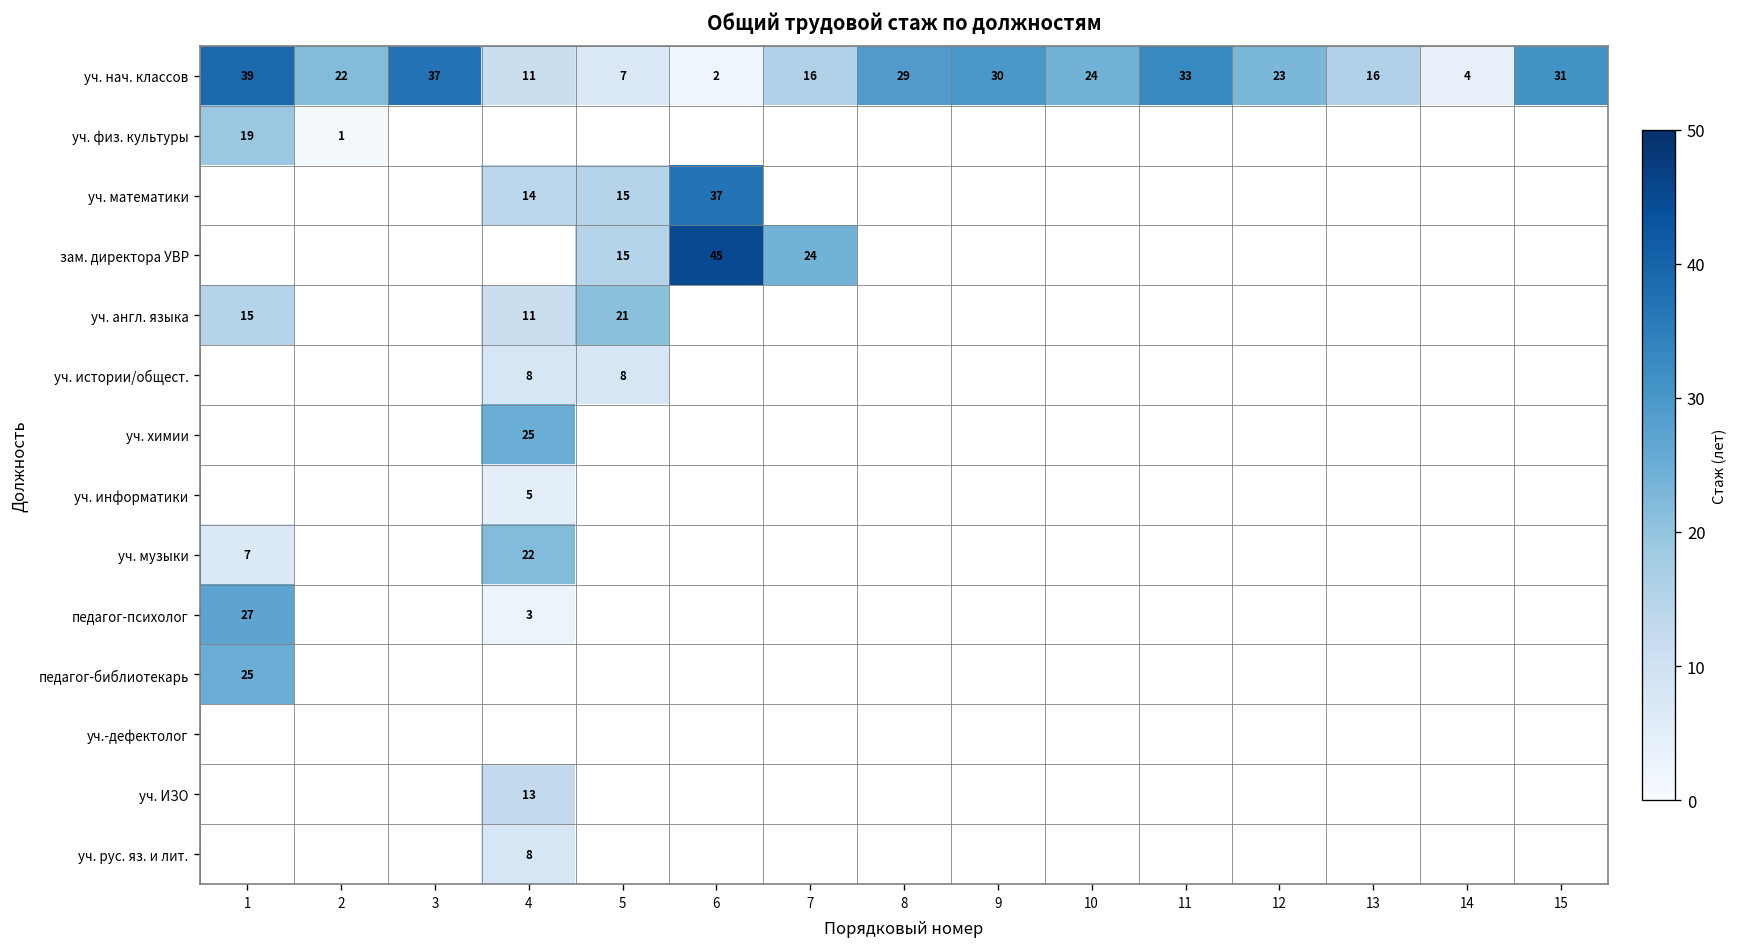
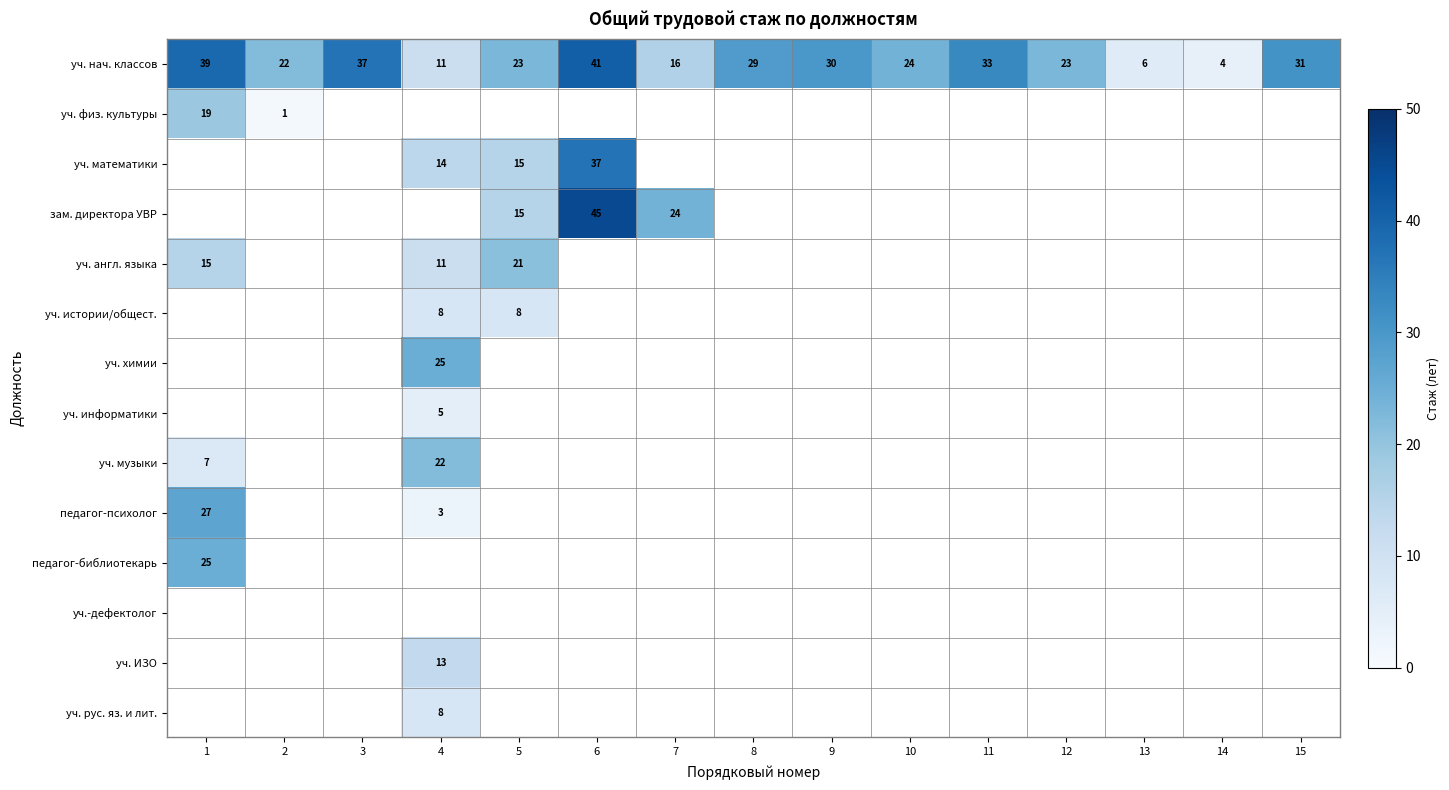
  {
    "уч. нач. классов": {
      "1": 39,
      "2": 22,
      "3": 37,
      "4": 11,
-     "5": 7,
-     "6": 2,
+     "5": 23,
+     "6": 41,
      "7": 16,
      "8": 29,
      "9": 30,
      "10": 24,
      "11": 33,
      "12": 23,
-     "13": 16,
+     "13": 6,
      "14": 4,
      "15": 31
    },
    "уч. физ. культуры": {
      "1": 19,
      "2": 1
    },
    "уч. математики": {
      "4": 14,
      "5": 15,
      "6": 37
    },
    "зам. директора УВР": {
      "5": 15,
      "6": 45,
      "7": 24
    },
    "уч. англ. языка": {
      "1": 15,
      "4": 11,
      "5": 21
    },
    "уч. истории/общест.": {
      "4": 8,
      "5": 8
    },
    "уч. химии": {
      "4": 25
    },
    "уч. информатики": {
      "4": 5
    },
    "уч. музыки": {
      "1": 7,
      "4": 22
    },
    "педагог-психолог": {
      "1": 27,
      "4": 3
    },
    "педагог-библиотекарь": {
      "1": 25
    },
    "уч. ИЗО": {
      "4": 13
    },
    "уч. рус. яз. и лит.": {
      "4": 8
    }
  }
